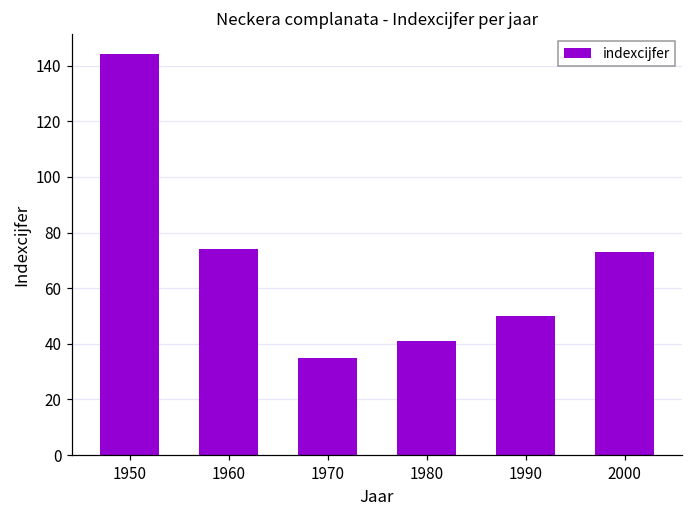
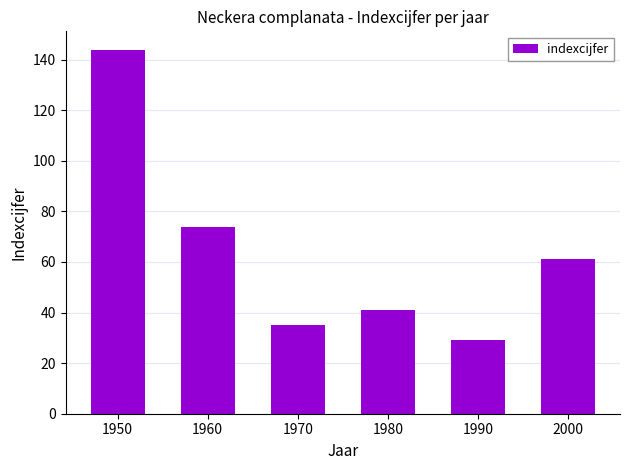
  {
    "1950": 144,
    "1960": 74,
    "1970": 35,
    "1980": 41,
-   "1990": 50,
-   "2000": 73
+   "1990": 29,
+   "2000": 61
  }
